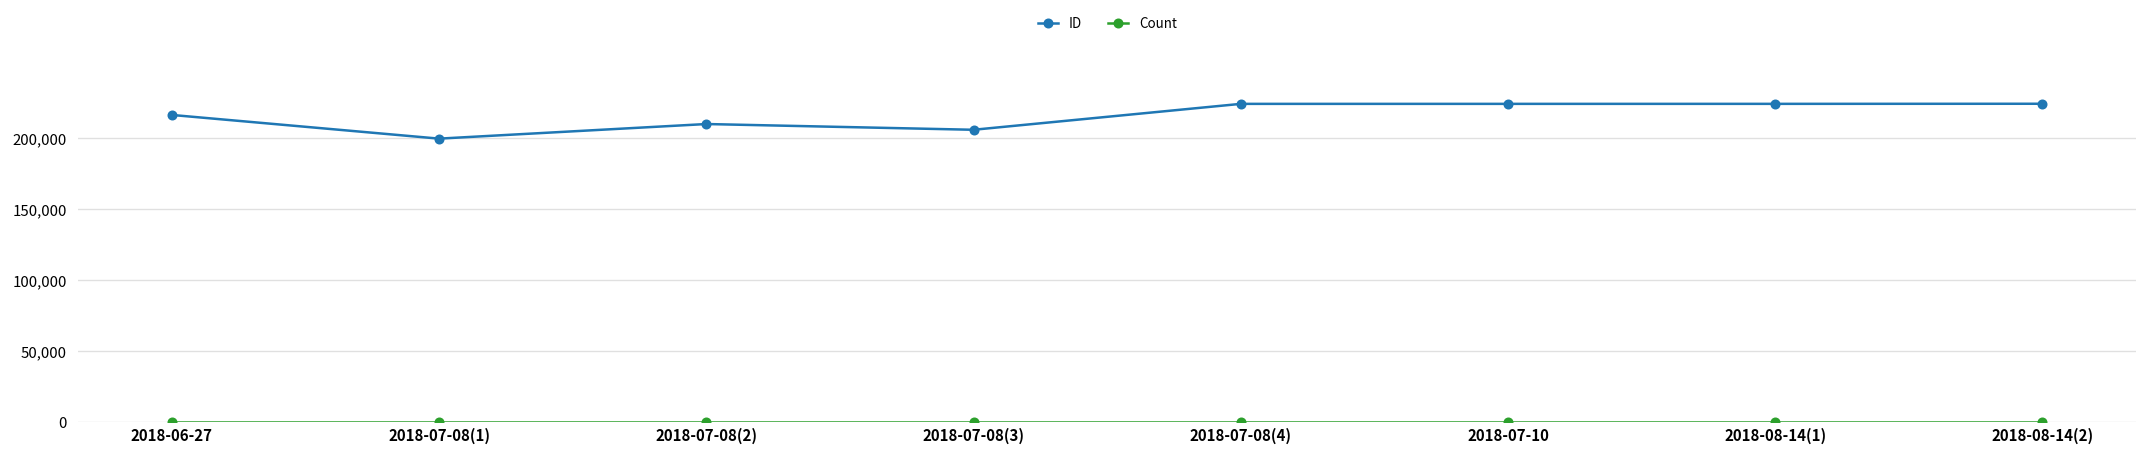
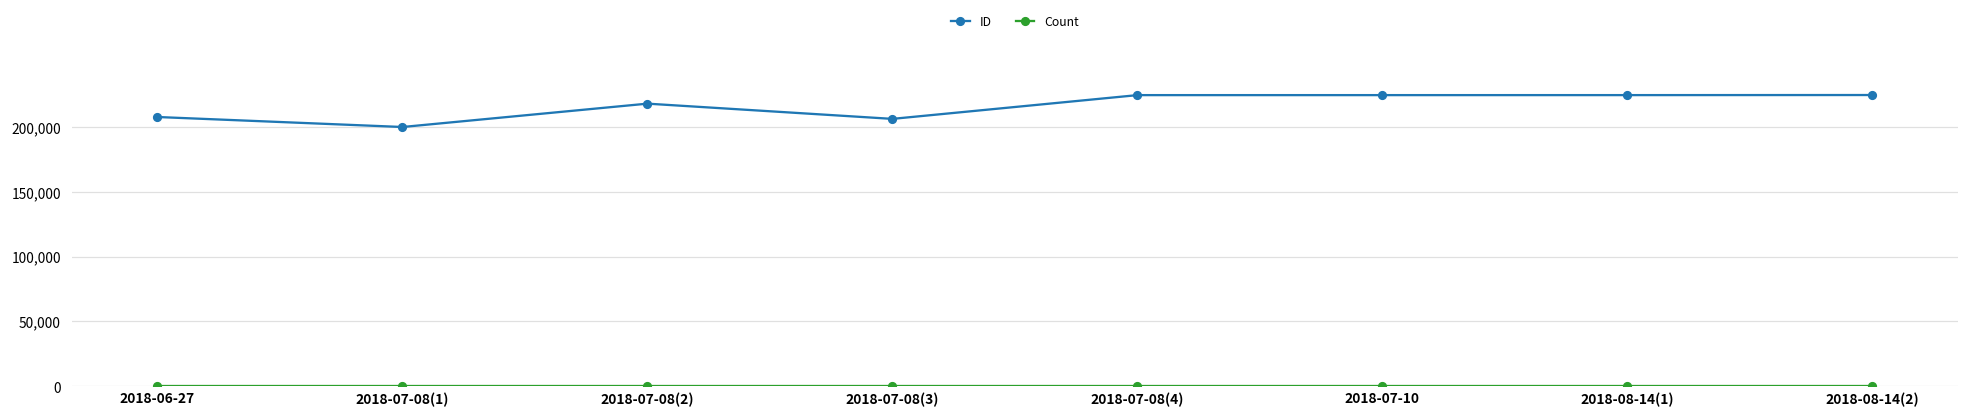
  {
    "ID": {
-     "2018-06-27": "217,000",
+     "2018-06-27": "207,000",
      "2018-07-08(1)": "200,000",
-     "2018-07-08(2)": "210,000",
+     "2018-07-08(2)": "218,000",
      "2018-07-08(3)": "206,000",
      "2018-07-08(4)": "224,000",
      "2018-07-10": "224,000",
      "2018-08-14(1)": "224,000",
      "2018-08-14(2)": "224,000"
    },
    "Count": {
      "2018-06-27": "0",
      "2018-07-08(1)": "0",
      "2018-07-08(2)": "0",
      "2018-07-08(3)": "0",
      "2018-07-08(4)": "0",
      "2018-07-10": "0",
      "2018-08-14(1)": "0",
      "2018-08-14(2)": "0"
    }
  }
